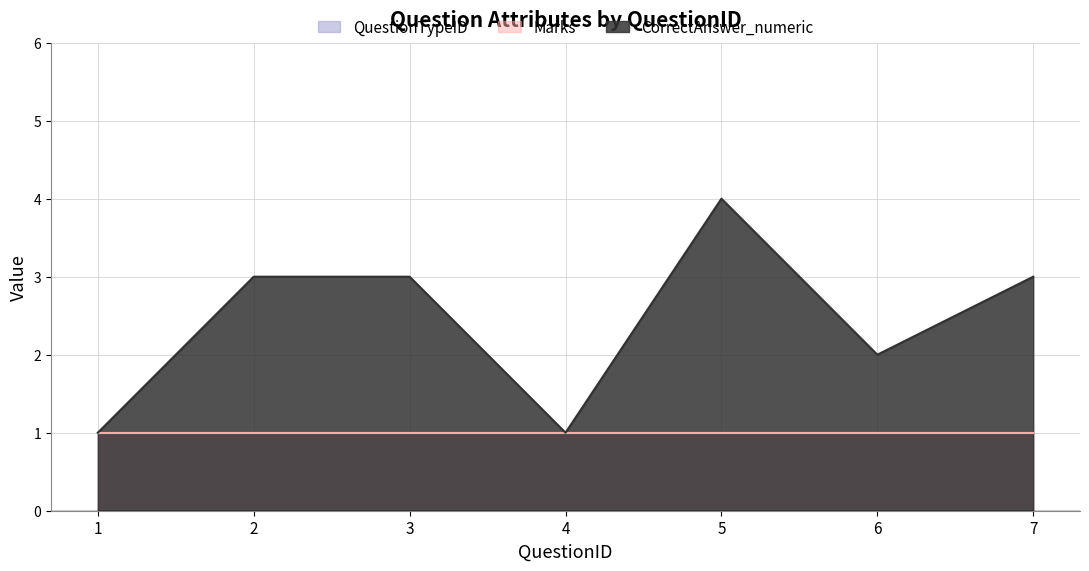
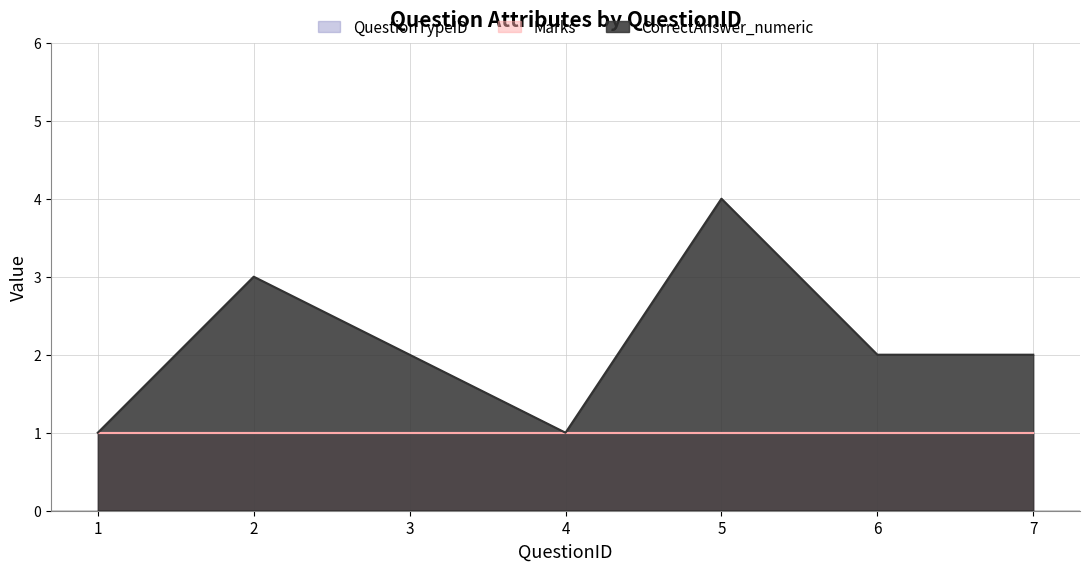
  {
    "Marks": {
      "2": 1,
      "3": 1,
      "5": 1,
      "6": 1,
      "7": 1
    },
    "CorrectAnswer_numeric": {
      "2": 3,
-     "3": 3,
+     "3": 2,
      "5": 4,
      "6": 2,
-     "7": 3
+     "7": 2
    }
  }
